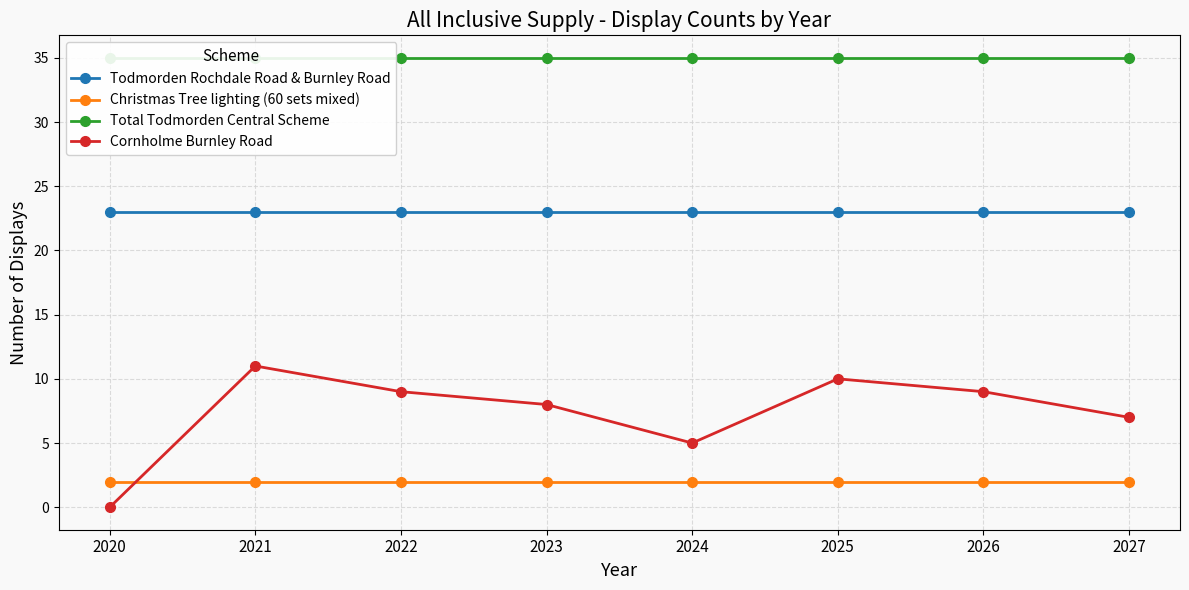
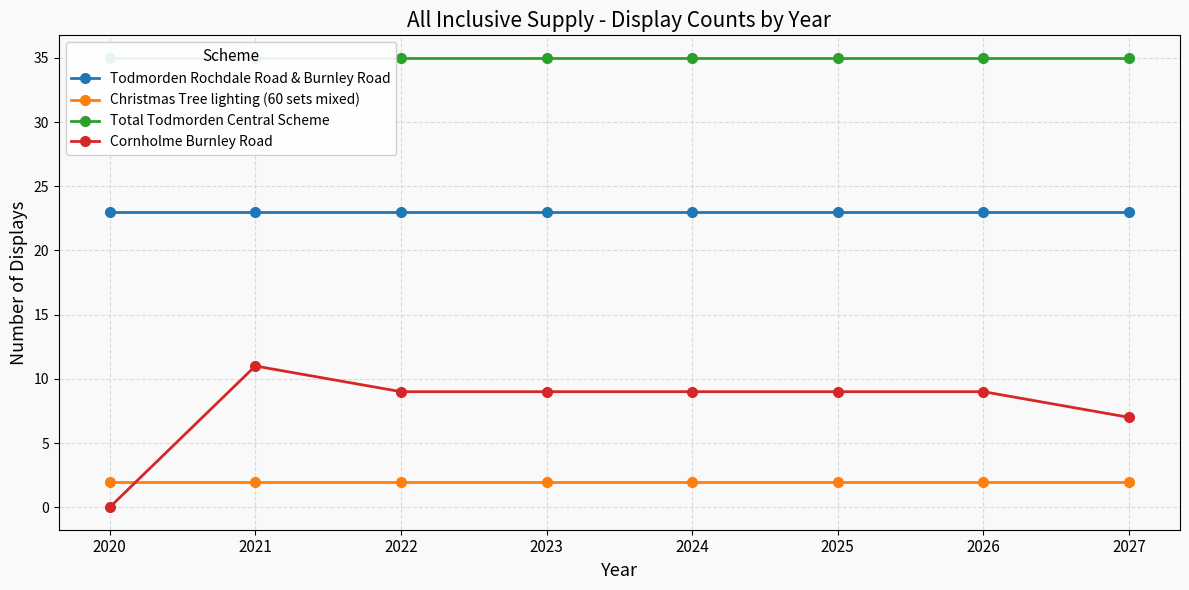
  {
    "Todmorden Rochdale Road & Burnley Road": {
      "2020": 23,
      "2021": 23,
      "2022": 23,
      "2023": 23,
      "2024": 23,
      "2025": 23,
      "2026": 23,
      "2027": 23
    },
    "Christmas Tree lighting (60 sets mixed)": {
      "2020": 2,
      "2021": 2,
      "2022": 2,
      "2023": 2,
      "2024": 2,
      "2025": 2,
      "2026": 2,
      "2027": 2
    },
    "Total Todmorden Central Scheme": {
      "2022": 35,
      "2023": 35,
      "2024": 35,
      "2025": 35,
      "2026": 35,
      "2027": 35
    },
    "Cornholme Burnley Road": {
      "2020": 0,
      "2021": 11,
      "2022": 9,
-     "2023": 8,
-     "2024": 5,
-     "2025": 10,
+     "2023": 9,
+     "2024": 9,
+     "2025": 9,
      "2026": 9,
      "2027": 7
    }
  }
